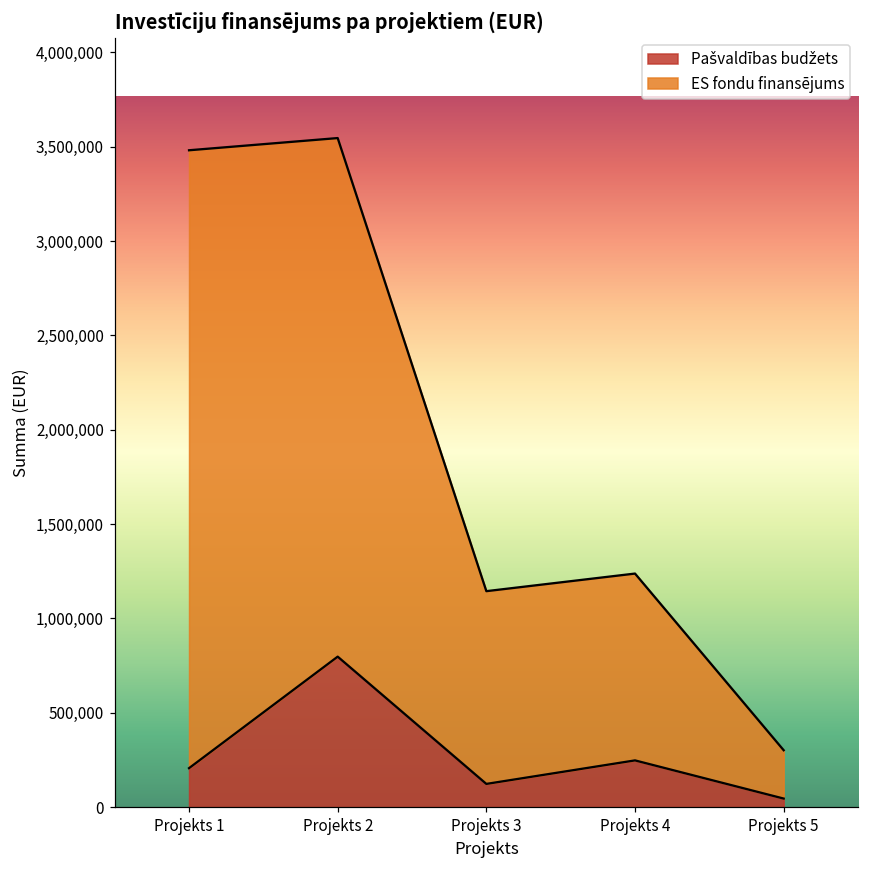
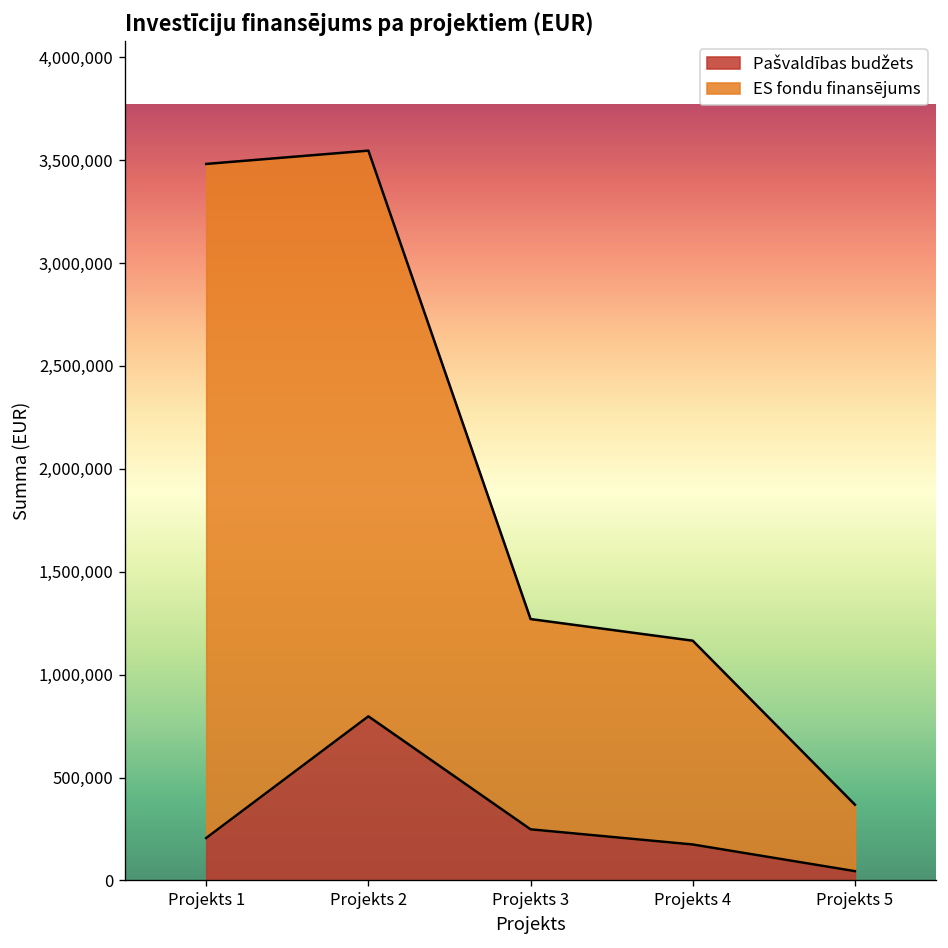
  {
    "Pašvaldības budžets": {
      "Projekts 1": "210,000",
      "Projekts 2": "800,000",
-     "Projekts 3": "120,000",
-     "Projekts 4": "250,000",
+     "Projekts 3": "250,000",
+     "Projekts 4": "170,000",
      "Projekts 5": "50,000"
    },
    "ES fondu finansējums": {
      "Projekts 1": "3,280,000",
      "Projekts 2": "2,750,000",
      "Projekts 3": "1,020,000",
      "Projekts 4": "990,000",
-     "Projekts 5": "260,000"
+     "Projekts 5": "320,000"
    }
  }
